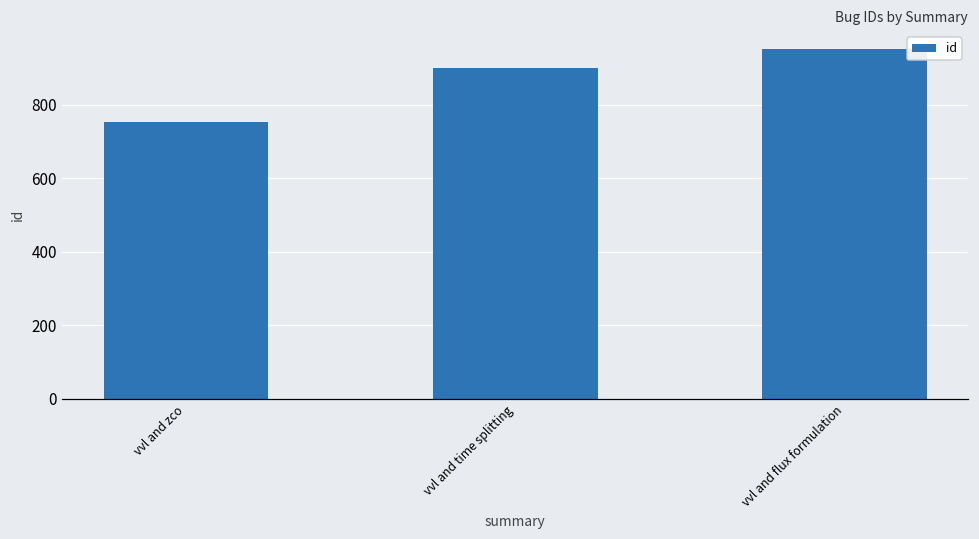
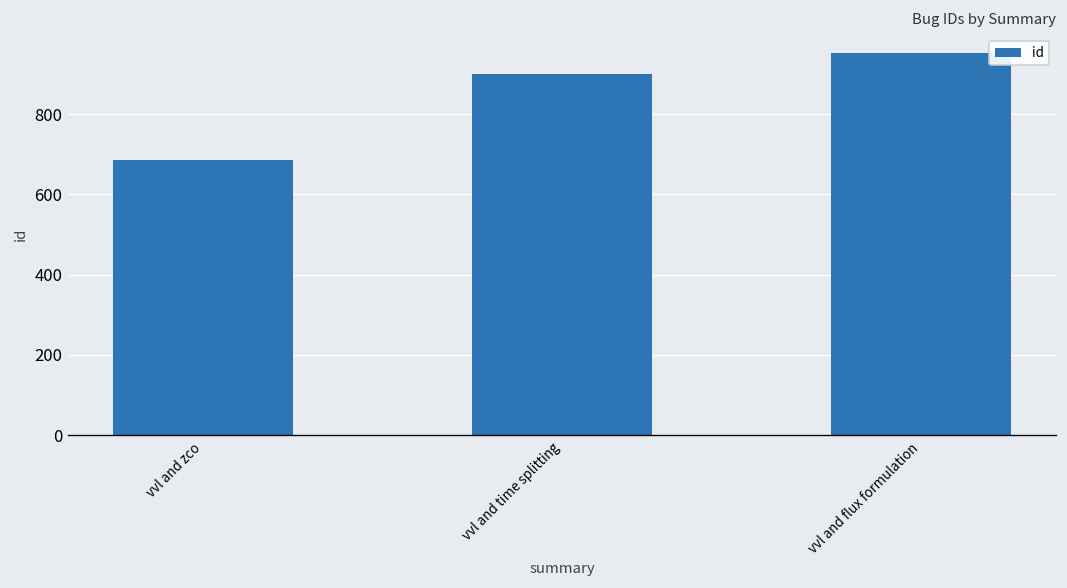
  {
-   "vvl and zco": 750,
+   "vvl and zco": 690,
    "vvl and time splitting": 900,
    "vvl and flux formulation": 950
  }
